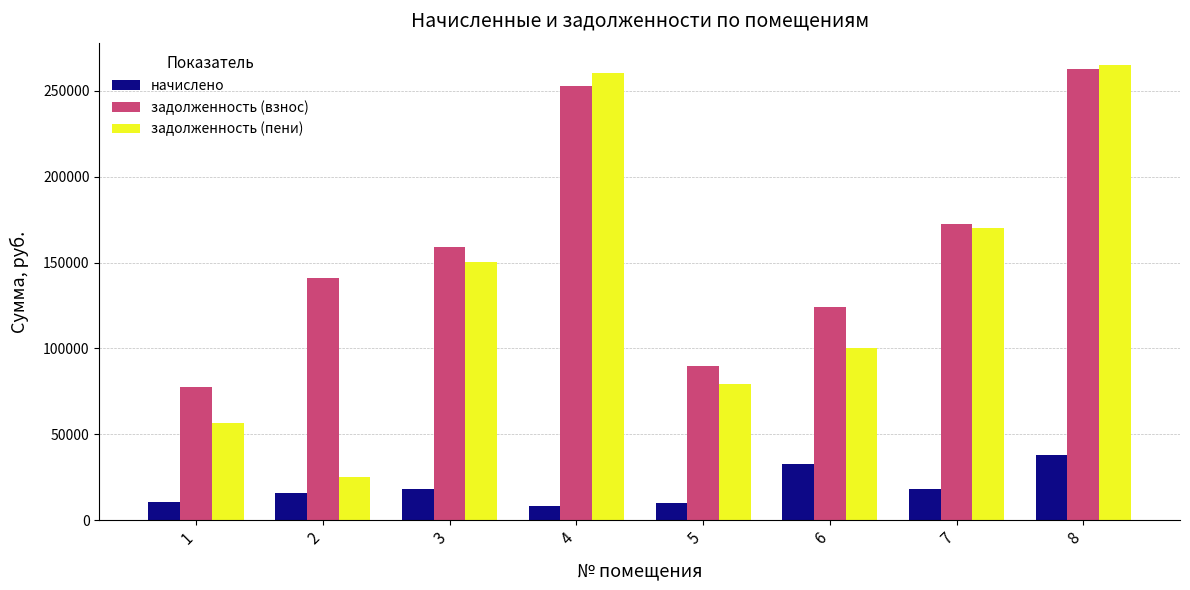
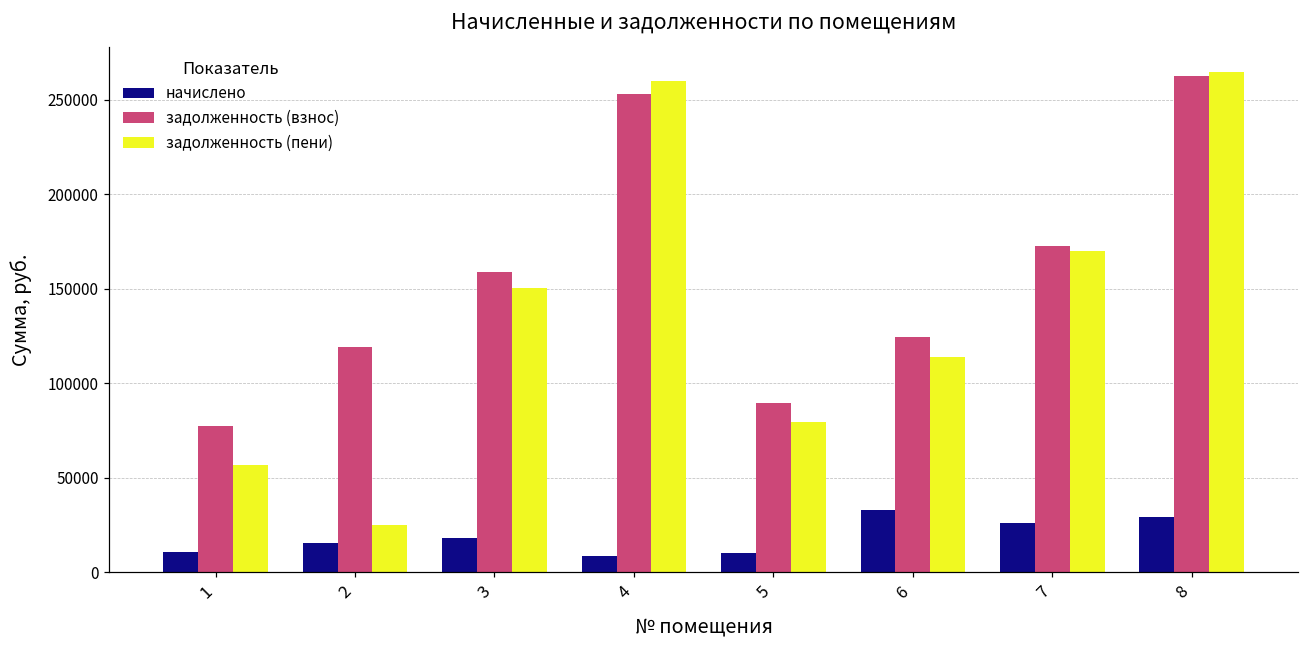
  {
    "начислено": {
      "1": 11000,
      "2": 16000,
      "3": 18000,
      "4": 8000,
      "5": 10000,
      "6": 33000,
-     "7": 18000,
-     "8": 38000
+     "7": 26000,
+     "8": 29000
    },
    "задолженность (взнос)": {
      "1": 78000,
-     "2": 141000,
+     "2": 119000,
      "3": 159000,
      "4": 253000,
      "5": 90000,
      "6": 124000,
      "7": 173000,
      "8": 263000
    },
    "задолженность (пени)": {
      "1": 57000,
      "2": 25000,
      "3": 150000,
      "4": 260000,
      "5": 80000,
-     "6": 100000,
+     "6": 114000,
      "7": 170000,
      "8": 265000
    }
  }
